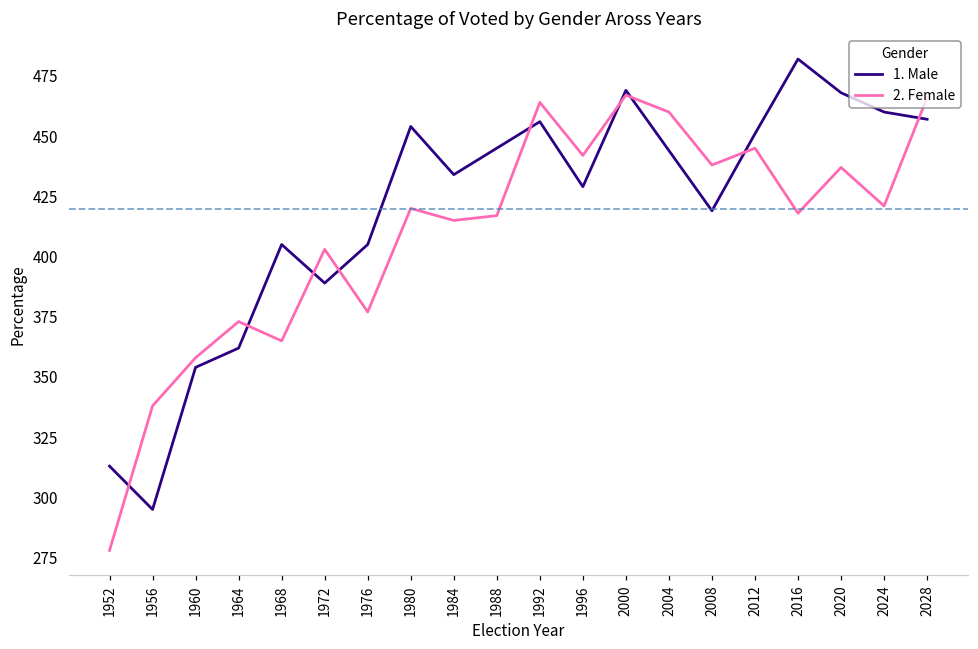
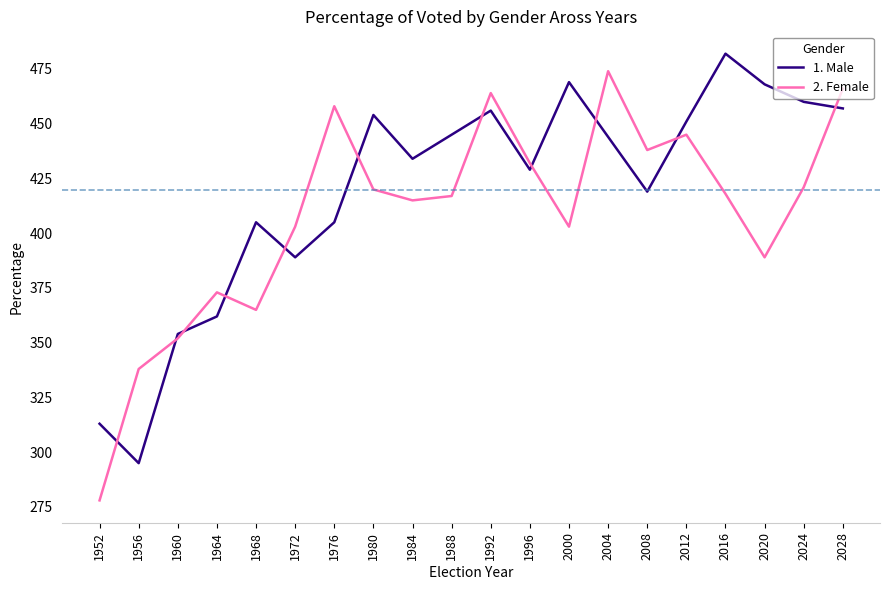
  {
    "1. Male": {
      "1952": 313,
      "1956": 295,
      "1960": 354,
      "1964": 362,
      "1968": 405,
      "1972": 389,
      "1976": 405,
      "1980": 454,
      "1984": 434,
      "1988": 445,
      "1992": 456,
      "1996": 429,
      "2000": 469,
      "2004": 444,
      "2008": 419,
      "2012": 451,
      "2016": 482,
      "2020": 468,
      "2024": 460,
      "2028": 457
    },
    "2. Female": {
      "1952": 278,
      "1956": 338,
-     "1960": 358,
+     "1960": 352,
      "1964": 373,
      "1968": 365,
      "1972": 403,
-     "1976": 377,
+     "1976": 458,
      "1980": 420,
      "1984": 415,
      "1988": 417,
      "1992": 464,
-     "1996": 442,
-     "2000": 467,
-     "2004": 460,
+     "1996": 432,
+     "2000": 403,
+     "2004": 474,
      "2008": 438,
      "2012": 445,
      "2016": 418,
-     "2020": 437,
+     "2020": 389,
      "2024": 421
    }
  }
